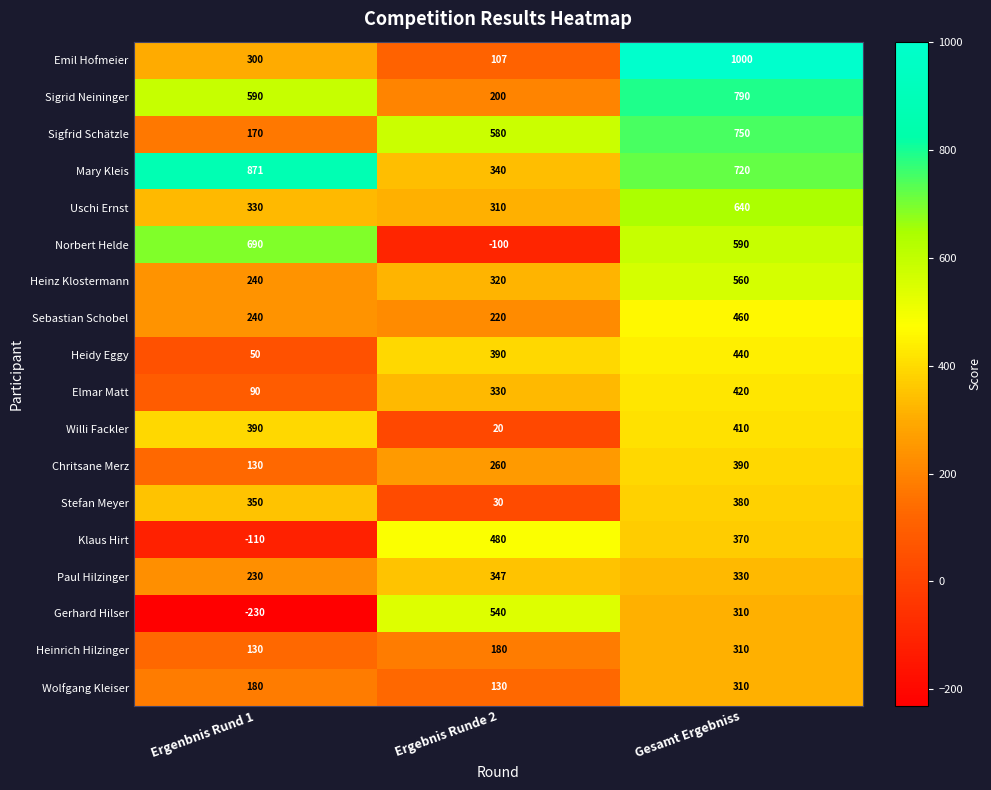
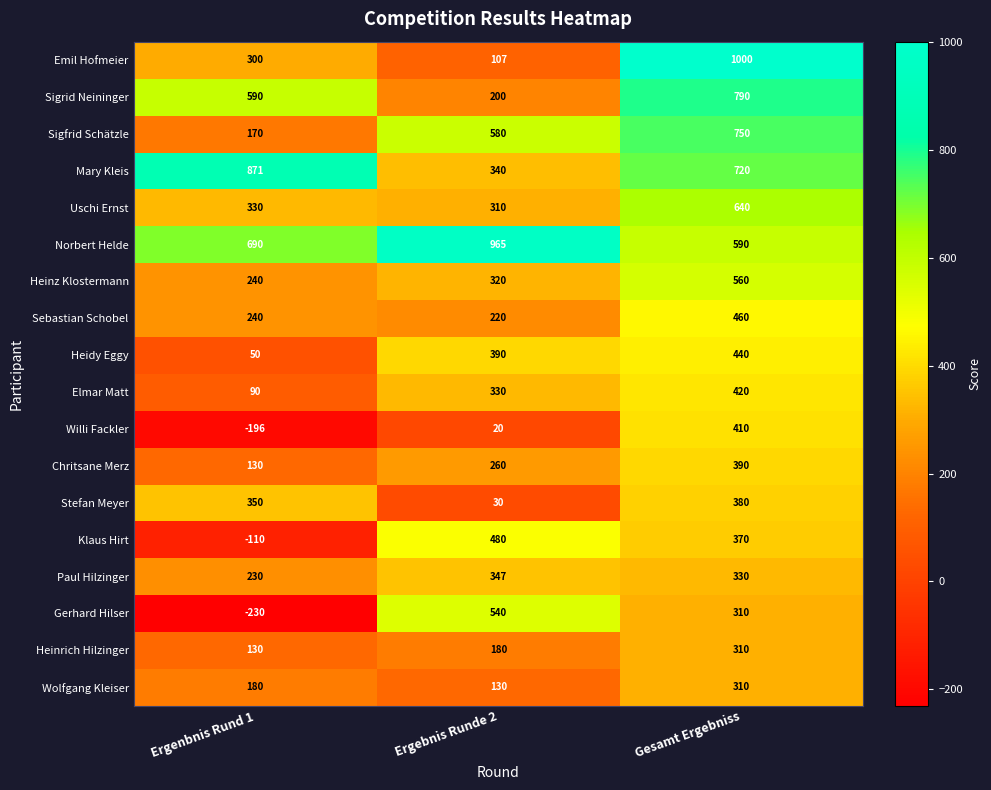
  {
    "Emil Hofmeier": {
      "Ergenbnis Rund 1": 300,
      "Ergebnis Runde 2": 107,
      "Gesamt Ergebniss": 1000
    },
    "Sigrid Neininger": {
      "Ergenbnis Rund 1": 590,
      "Ergebnis Runde 2": 200,
      "Gesamt Ergebniss": 790
    },
    "Sigfrid Schätzle": {
      "Ergenbnis Rund 1": 170,
      "Ergebnis Runde 2": 580,
      "Gesamt Ergebniss": 750
    },
    "Mary Kleis": {
      "Ergenbnis Rund 1": 871,
      "Ergebnis Runde 2": 340,
      "Gesamt Ergebniss": 720
    },
    "Uschi Ernst": {
      "Ergenbnis Rund 1": 330,
      "Ergebnis Runde 2": 310,
      "Gesamt Ergebniss": 640
    },
    "Norbert Helde": {
      "Ergenbnis Rund 1": 690,
-     "Ergebnis Runde 2": -100,
+     "Ergebnis Runde 2": 965,
      "Gesamt Ergebniss": 590
    },
    "Heinz Klostermann": {
      "Ergenbnis Rund 1": 240,
      "Ergebnis Runde 2": 320,
      "Gesamt Ergebniss": 560
    },
    "Sebastian Schobel": {
      "Ergenbnis Rund 1": 240,
      "Ergebnis Runde 2": 220,
      "Gesamt Ergebniss": 460
    },
    "Heidy Eggy": {
      "Ergenbnis Rund 1": 50,
      "Ergebnis Runde 2": 390,
      "Gesamt Ergebniss": 440
    },
    "Elmar Matt": {
      "Ergenbnis Rund 1": 90,
      "Ergebnis Runde 2": 330,
      "Gesamt Ergebniss": 420
    },
    "Willi Fackler": {
-     "Ergenbnis Rund 1": 390,
+     "Ergenbnis Rund 1": -196,
      "Ergebnis Runde 2": 20,
      "Gesamt Ergebniss": 410
    },
    "Chritsane Merz": {
      "Ergenbnis Rund 1": 130,
      "Ergebnis Runde 2": 260,
      "Gesamt Ergebniss": 390
    },
    "Stefan Meyer": {
      "Ergenbnis Rund 1": 350,
      "Ergebnis Runde 2": 30,
      "Gesamt Ergebniss": 380
    },
    "Klaus Hirt": {
      "Ergenbnis Rund 1": -110,
      "Ergebnis Runde 2": 480,
      "Gesamt Ergebniss": 370
    },
    "Paul Hilzinger": {
      "Ergenbnis Rund 1": 230,
      "Ergebnis Runde 2": 347,
      "Gesamt Ergebniss": 330
    },
    "Gerhard Hilser": {
      "Ergenbnis Rund 1": -230,
      "Ergebnis Runde 2": 540,
      "Gesamt Ergebniss": 310
    },
    "Heinrich Hilzinger": {
      "Ergenbnis Rund 1": 130,
      "Ergebnis Runde 2": 180,
      "Gesamt Ergebniss": 310
    },
    "Wolfgang Kleiser": {
      "Ergenbnis Rund 1": 180,
      "Ergebnis Runde 2": 130,
      "Gesamt Ergebniss": 310
    }
  }
